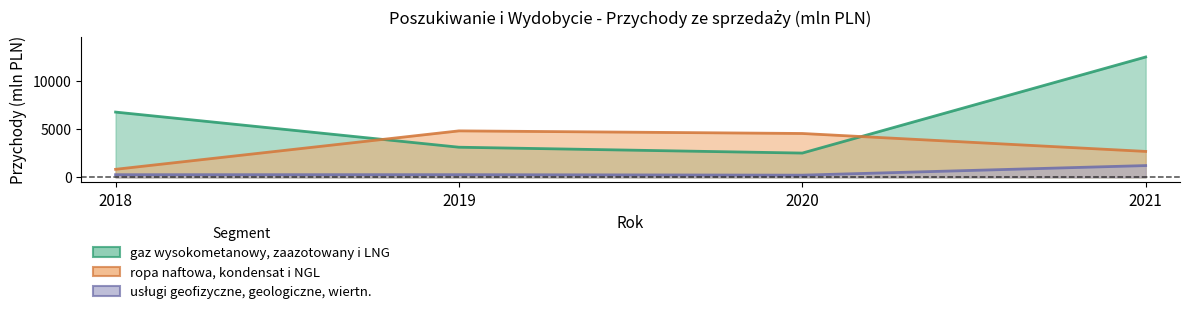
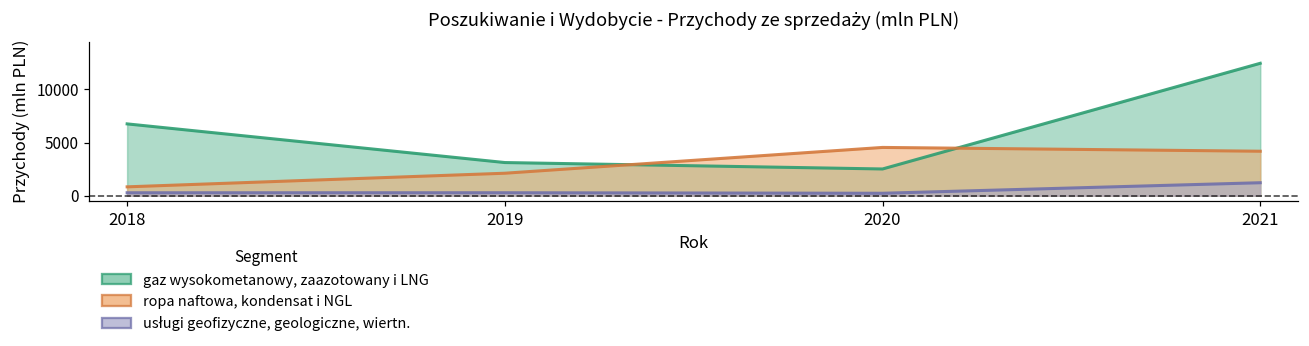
  {
    "gaz wysokometanowy, zaazotowany i LNG": {
      "2018": 7000,
      "2019": 3000,
      "2020": 3000,
      "2021": 12000
    },
    "ropa naftowa, kondensat i NGL": {
      "2018": 1000,
-     "2019": 5000,
+     "2019": 2000,
      "2020": 5000,
-     "2021": 3000
+     "2021": 4000
    },
    "usługi geofizyczne, geologiczne, wiertn.": {
      "2018": 0,
      "2019": 0,
      "2020": 0,
      "2021": 1000
    }
  }
